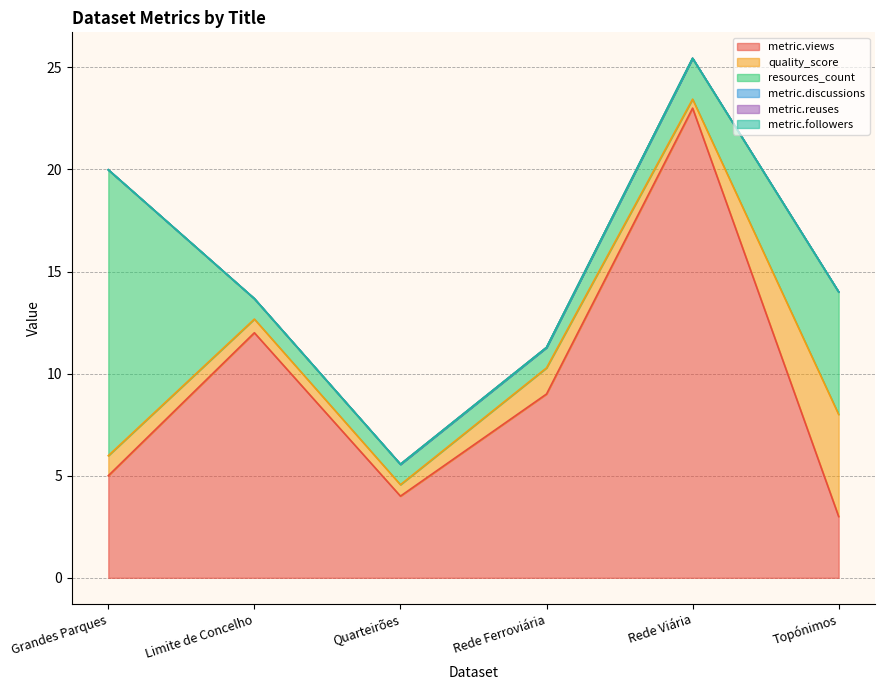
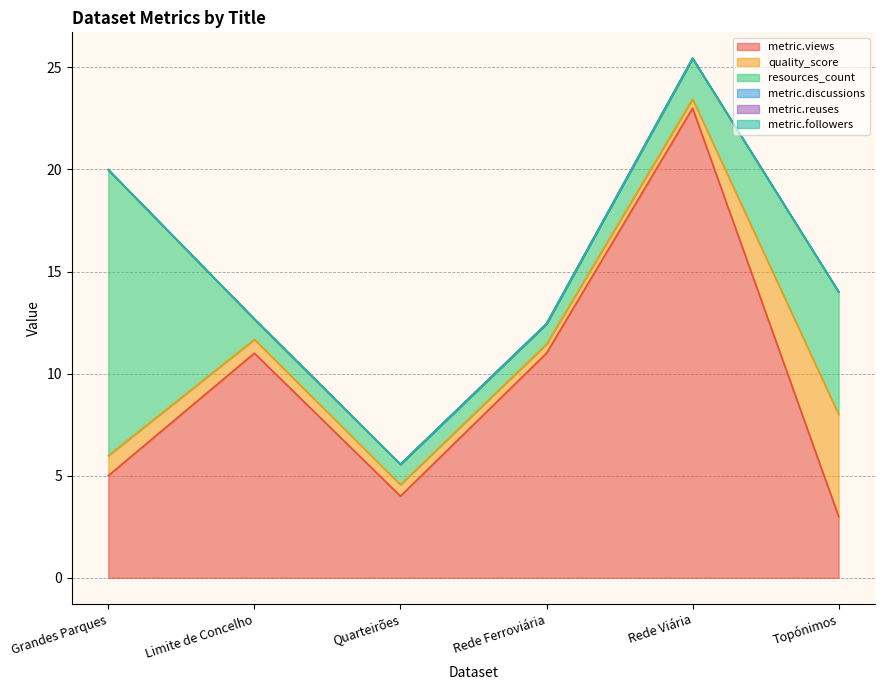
  {
    "metric.views": {
      "Grandes Parques": 5,
-     "Limite de Concelho": 12,
+     "Limite de Concelho": 11,
      "Quarteirões": 4,
-     "Rede Ferroviária": 9,
+     "Rede Ferroviária": 11,
      "Rede Viária": 23,
      "Topónimos": 3
    },
    "quality_score": {
      "Grandes Parques": 1.0,
      "Limite de Concelho": 0.7,
      "Quarteirões": 0.6,
-     "Rede Ferroviária": 1.3,
+     "Rede Ferroviária": 0.4,
      "Rede Viária": 0.4,
      "Topónimos": 5.0
    }
  }
